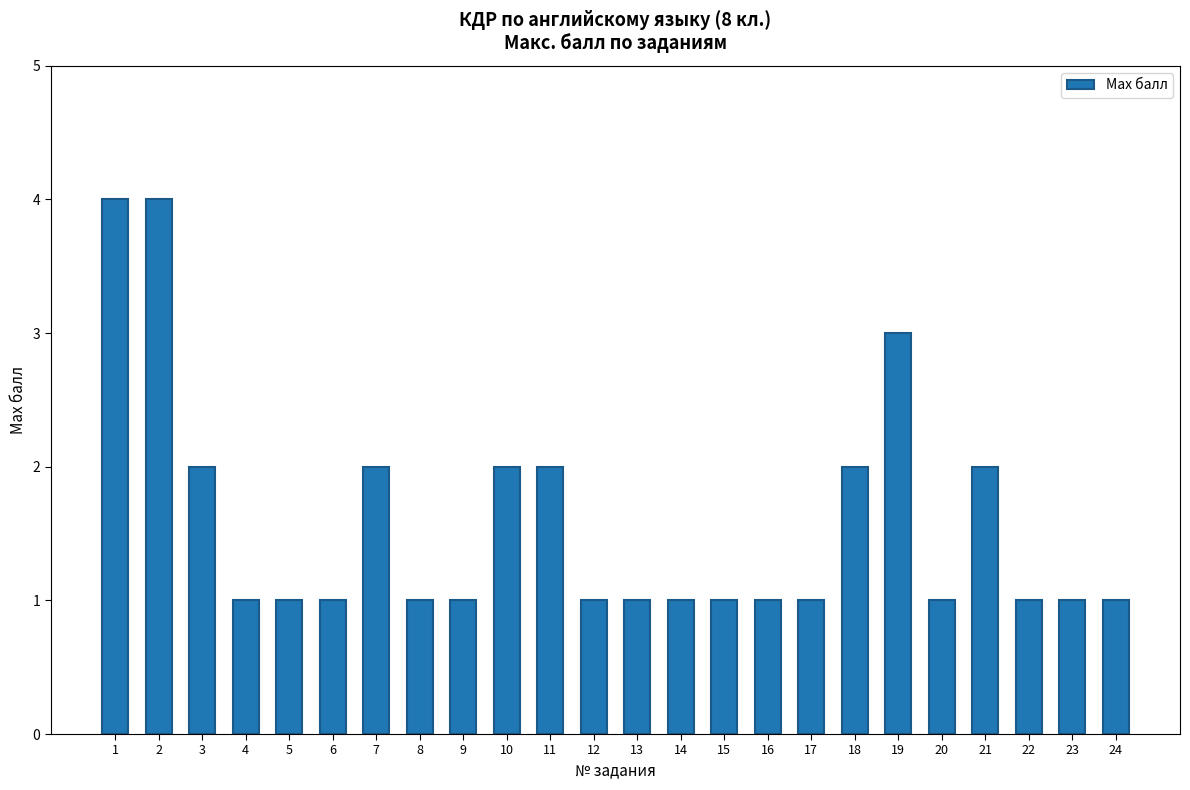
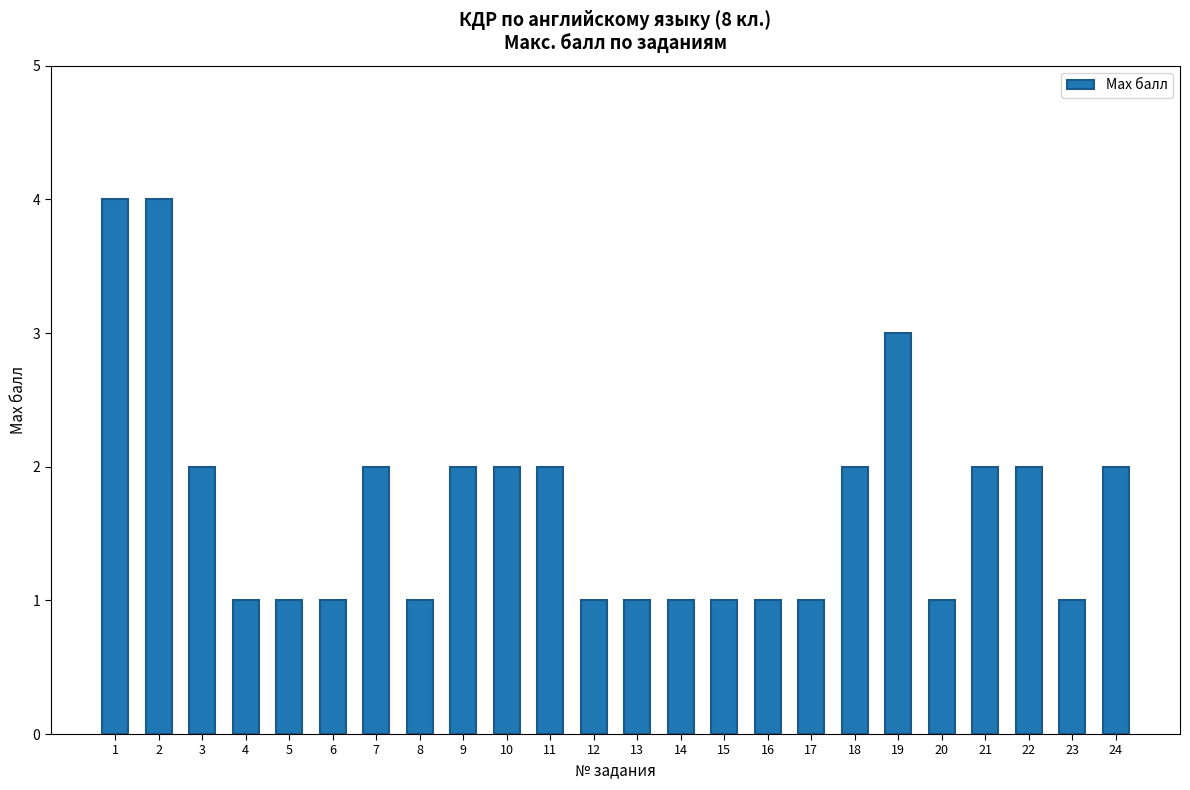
  {
    "1": 4,
    "2": 4,
    "3": 2,
    "4": 1,
    "5": 1,
    "6": 1,
    "7": 2,
    "8": 1,
-   "9": 1,
+   "9": 2,
    "10": 2,
    "11": 2,
    "12": 1,
    "13": 1,
    "14": 1,
    "15": 1,
    "16": 1,
    "17": 1,
    "18": 2,
    "19": 3,
    "20": 1,
    "21": 2,
-   "22": 1,
+   "22": 2,
    "23": 1,
-   "24": 1
+   "24": 2
  }
